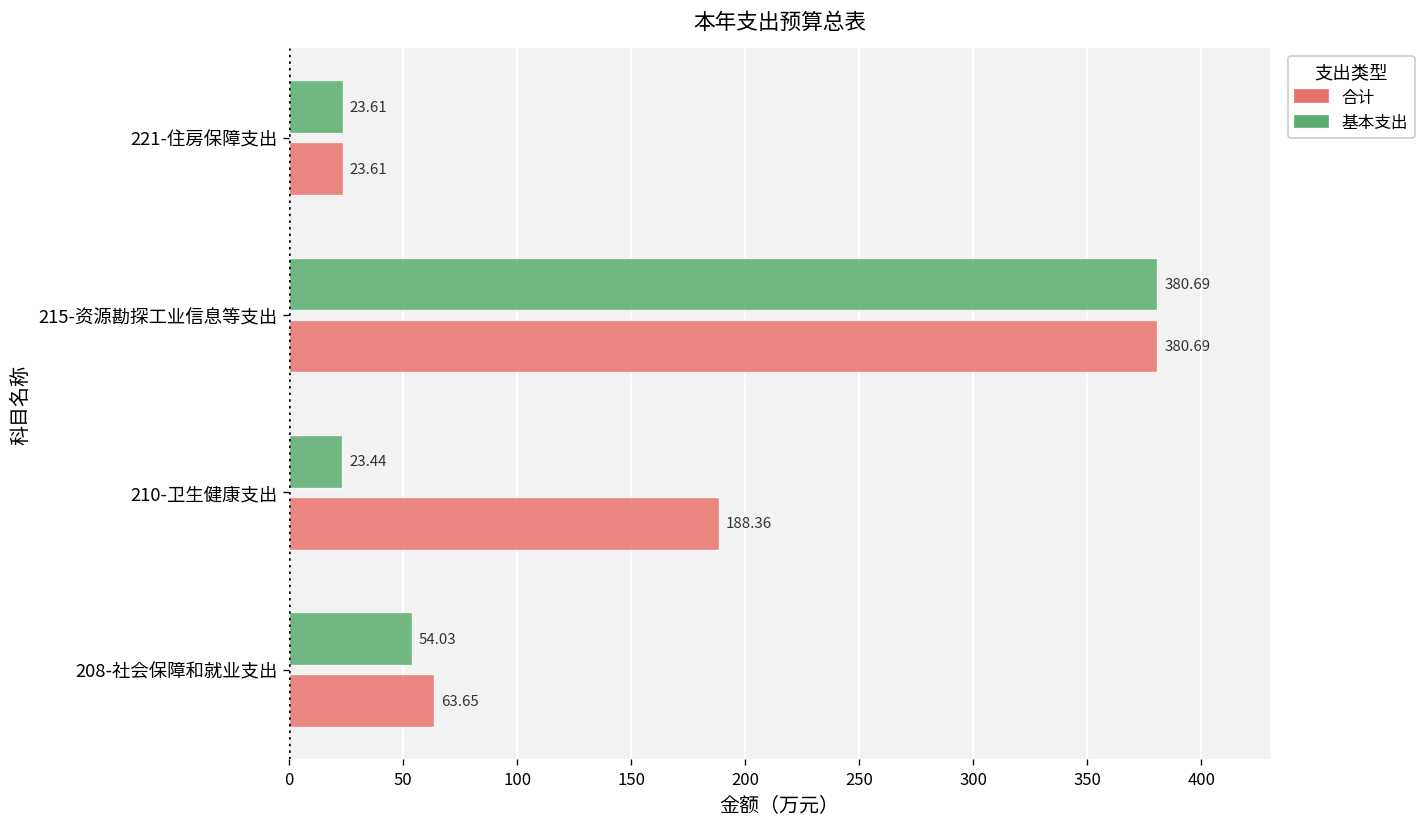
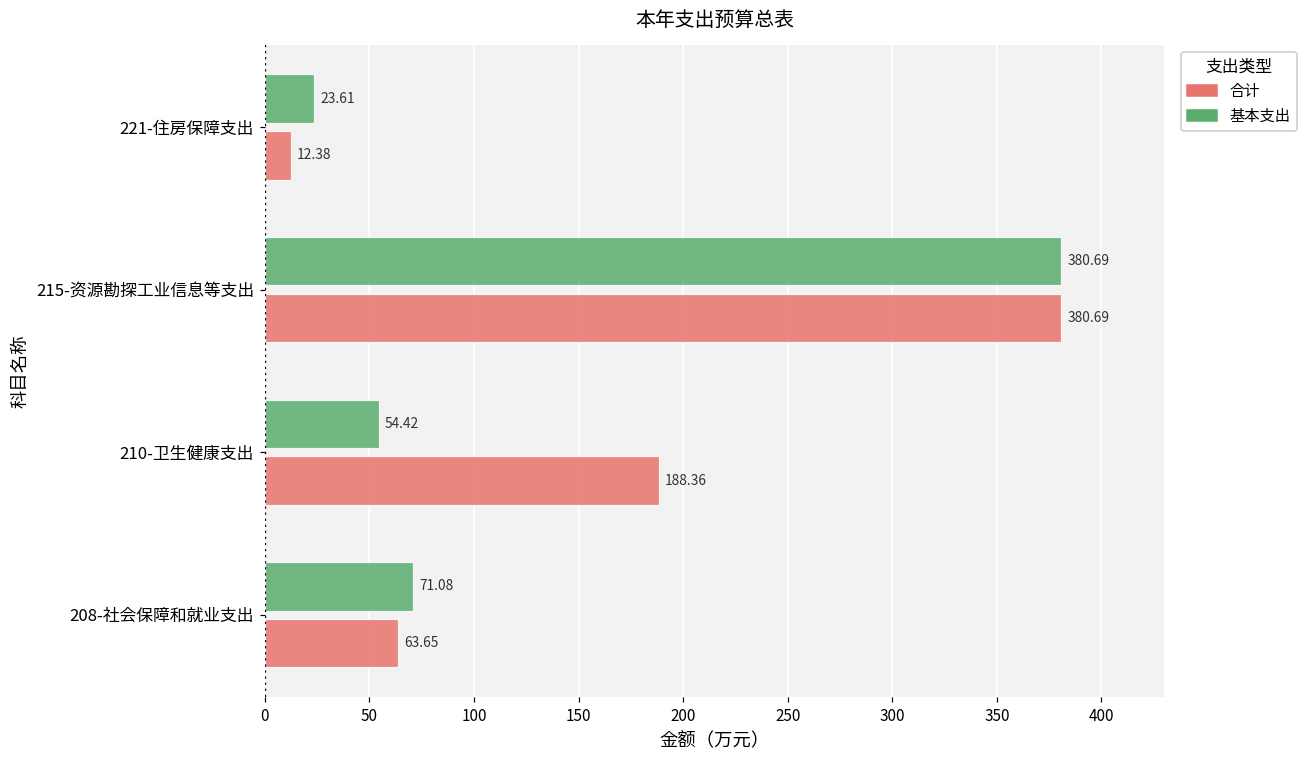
  {
    "合计": {
-     "221-住房保障支出": 23.61,
+     "221-住房保障支出": 12.38,
      "215-资源勘探工业信息等支出": 380.69,
      "210-卫生健康支出": 188.36,
      "208-社会保障和就业支出": 63.65
    },
    "基本支出": {
      "221-住房保障支出": 23.61,
      "215-资源勘探工业信息等支出": 380.69,
-     "210-卫生健康支出": 23.44,
-     "208-社会保障和就业支出": 54.03
+     "210-卫生健康支出": 54.42,
+     "208-社会保障和就业支出": 71.08
    }
  }
